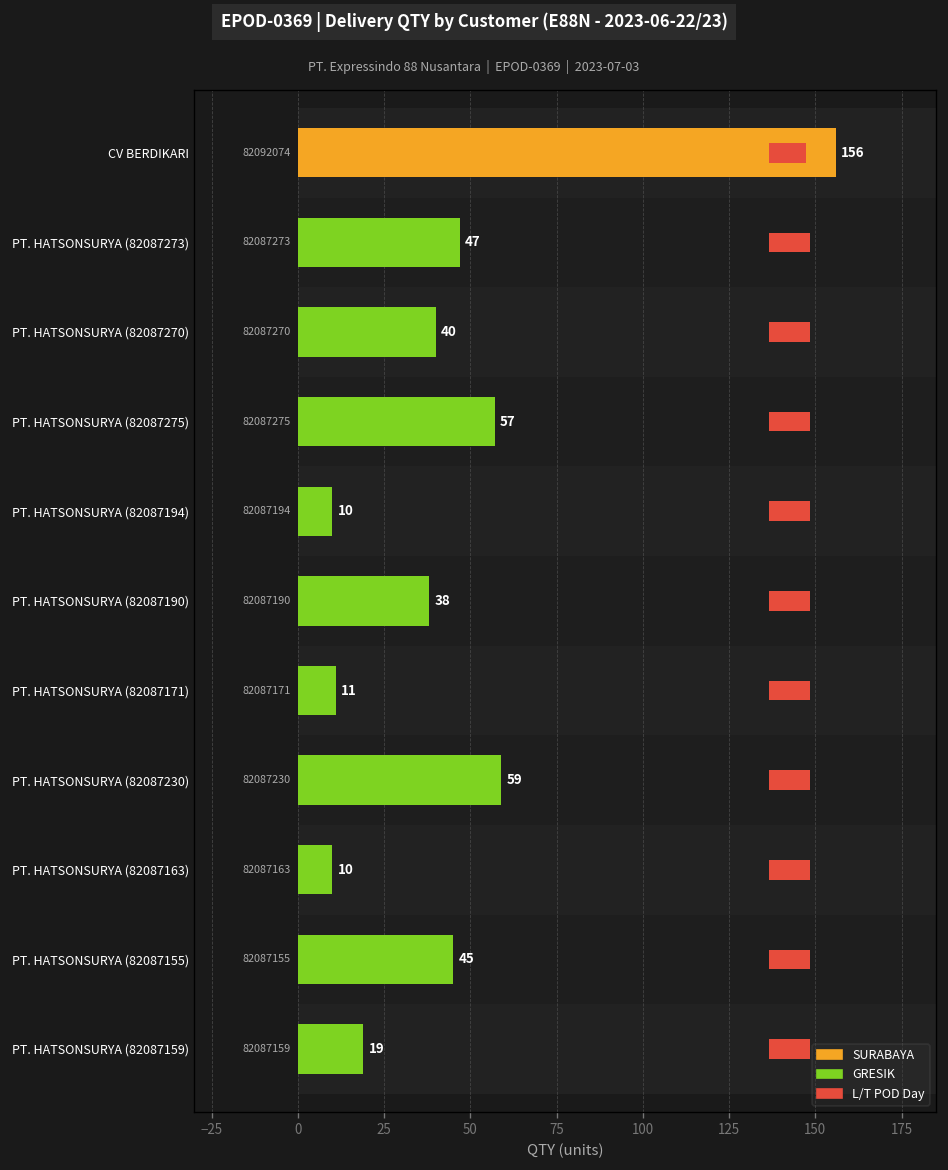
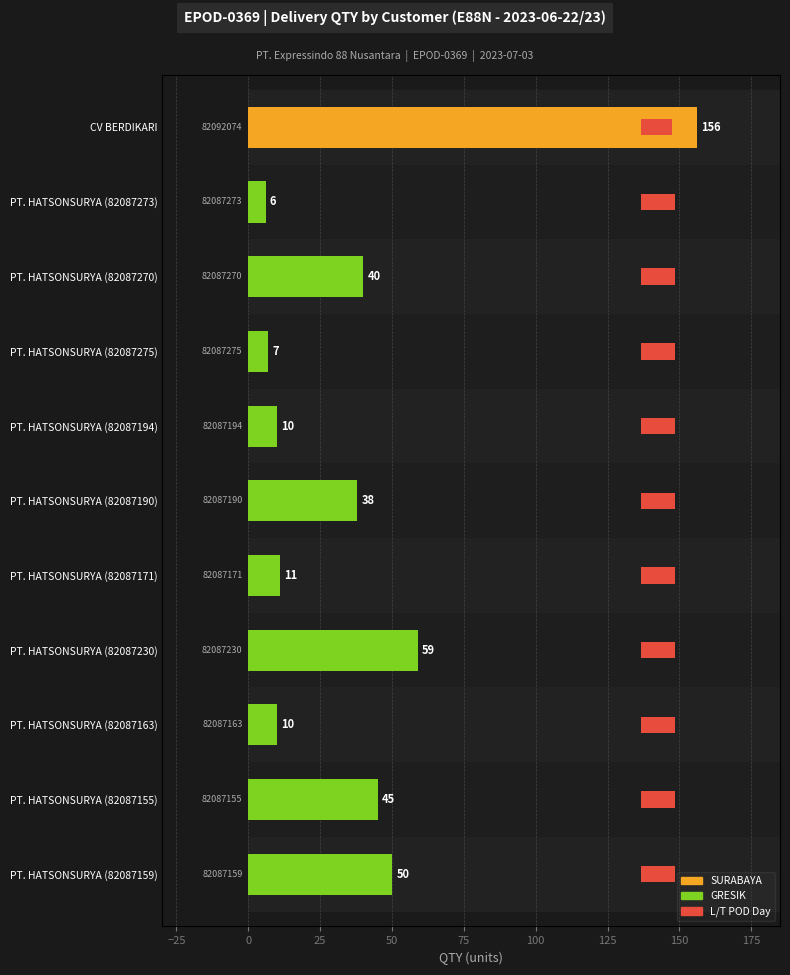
  {
    "GRESIK": {
-     "PT. HATSONSURYA (82087273)": 47,
-     "PT. HATSONSURYA (82087275)": 57,
-     "PT. HATSONSURYA (82087159)": 19
+     "PT. HATSONSURYA (82087273)": 6,
+     "PT. HATSONSURYA (82087275)": 7,
+     "PT. HATSONSURYA (82087159)": 50
    }
  }
